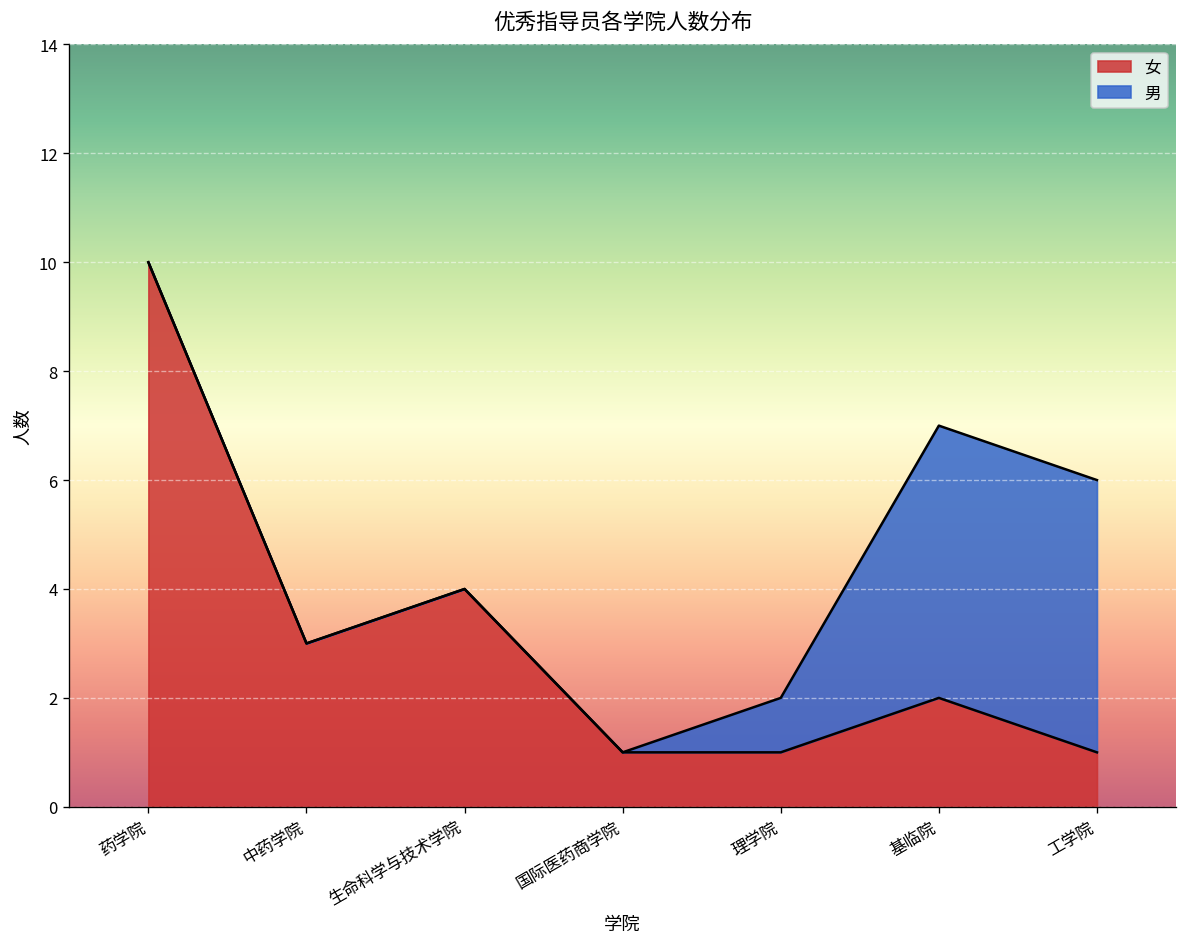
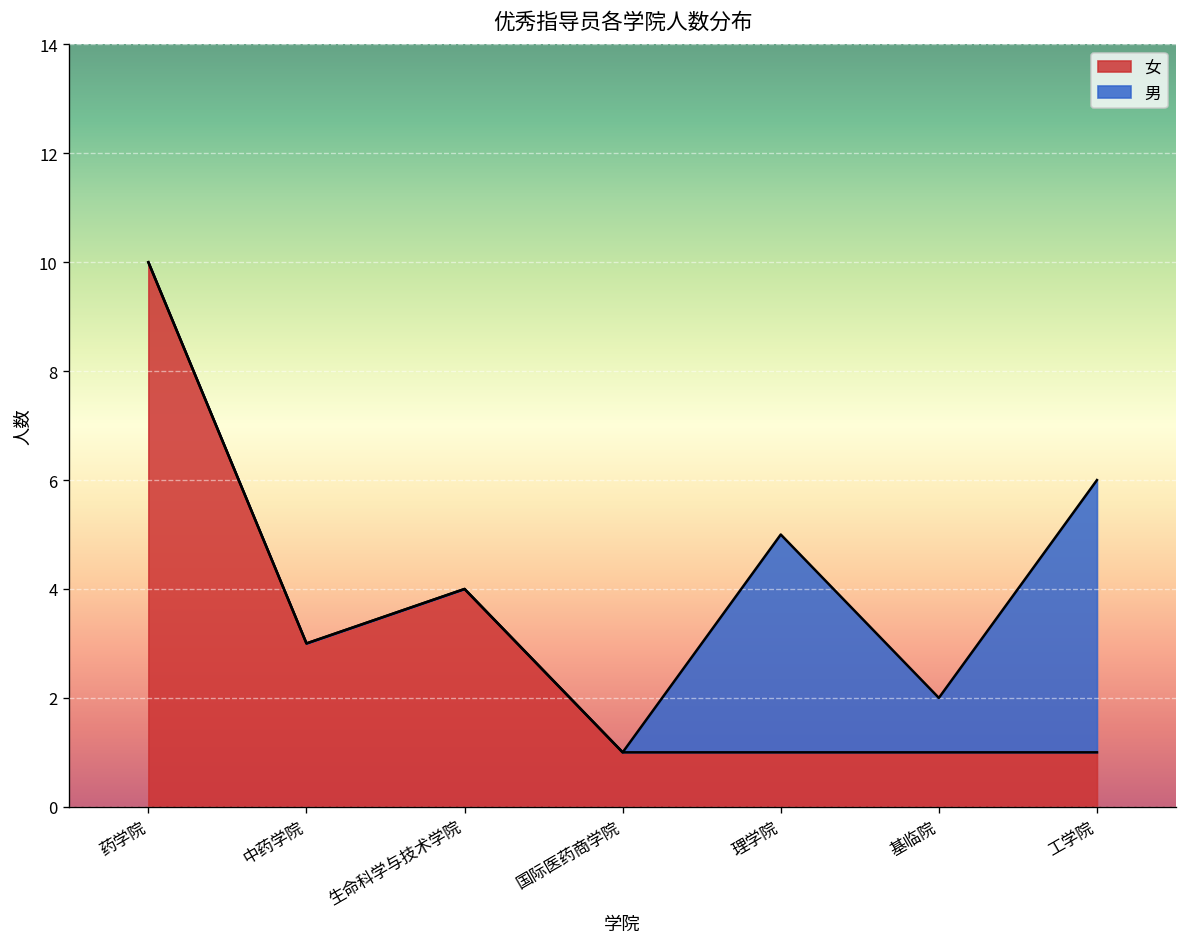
  {
    "女": {
      "理学院": 1,
-     "基临院": 2,
+     "基临院": 1,
      "工学院": 1
    },
    "男": {
-     "理学院": 1,
-     "基临院": 5,
+     "理学院": 4,
+     "基临院": 1,
      "工学院": 5
    }
  }
